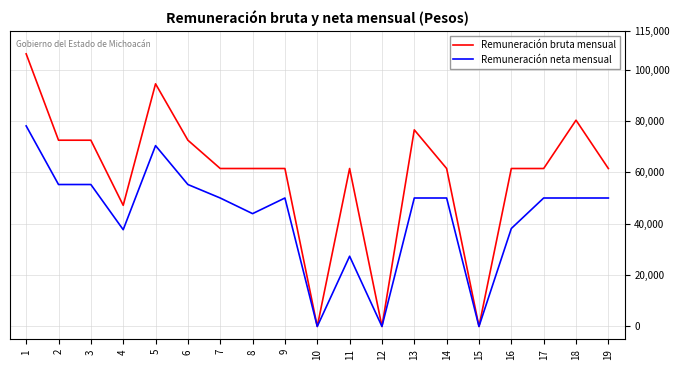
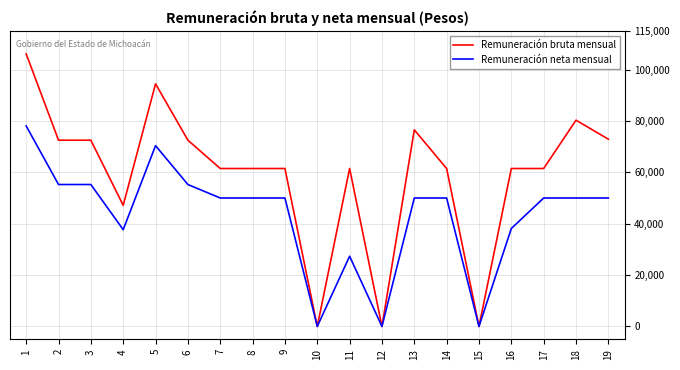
  {
    "Remuneración bruta mensual": {
      "1": "106,000",
      "2": "73,000",
      "3": "73,000",
      "4": "47,000",
      "5": "95,000",
      "6": "73,000",
      "7": "62,000",
      "8": "62,000",
      "9": "62,000",
      "11": "62,000",
      "13": "77,000",
      "14": "62,000",
      "16": "62,000",
      "17": "62,000",
      "18": "80,000",
-     "19": "62,000"
+     "19": "73,000"
    },
    "Remuneración neta mensual": {
      "1": "78,000",
      "2": "55,000",
      "3": "55,000",
      "4": "38,000",
      "5": "70,000",
      "6": "55,000",
      "7": "50,000",
-     "8": "44,000",
+     "8": "50,000",
      "9": "50,000",
      "11": "27,000",
      "13": "50,000",
      "14": "50,000",
      "16": "38,000",
      "17": "50,000",
      "18": "50,000",
      "19": "50,000"
    }
  }
